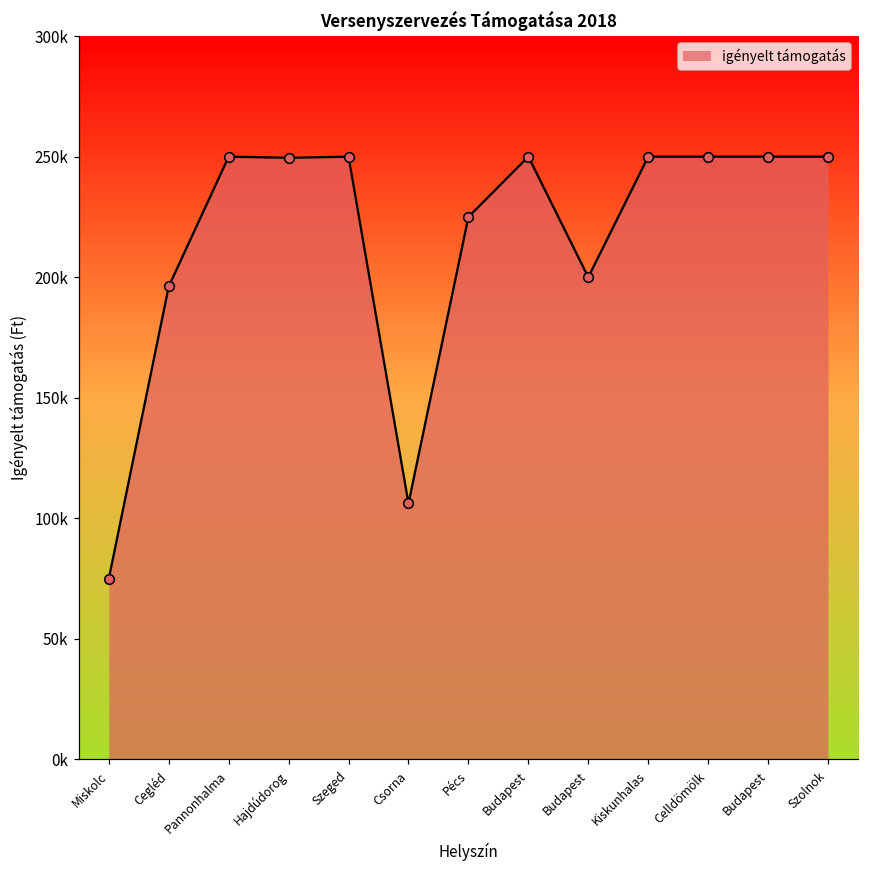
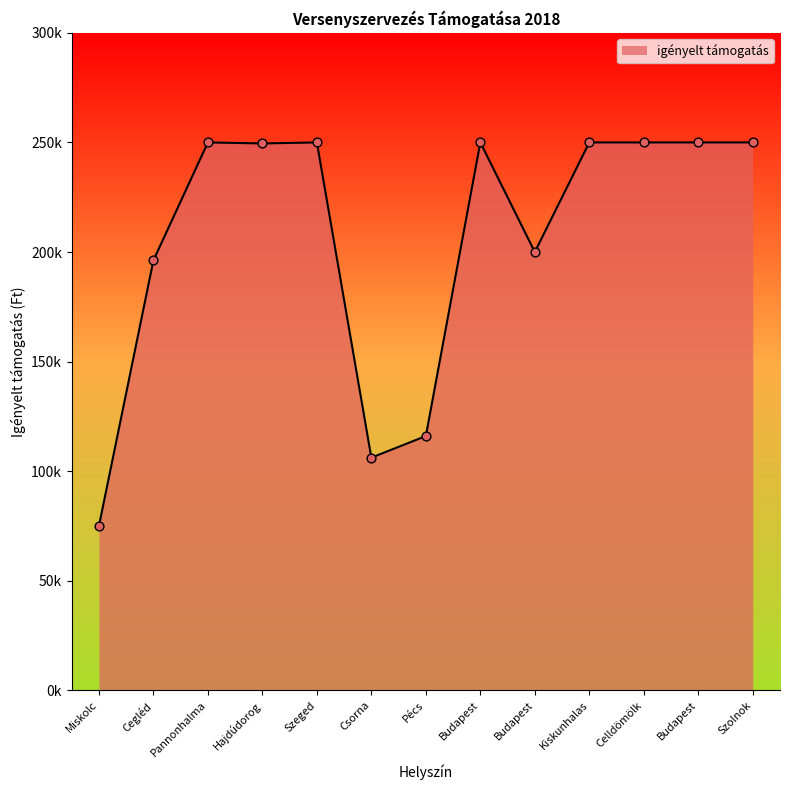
  {
    "Miskolc": 75000,
    "Cegléd": 196000,
    "Pannonhalma": 250000,
    "Hajdúdorog": 250000,
    "Szeged": 250000,
    "Csorna": 106000,
-   "Pécs": 225000,
+   "Pécs": 116000,
    "Kiskunhalas": 250000,
    "Celldömölk": 250000,
    "Szolnok": 250000
  }
